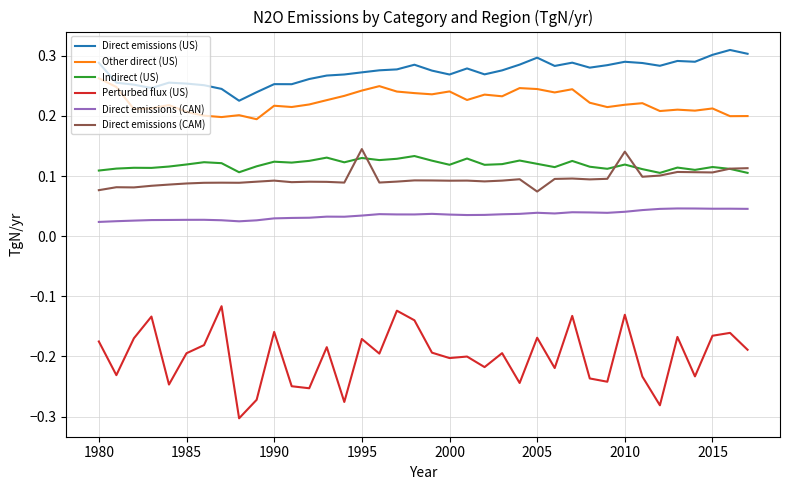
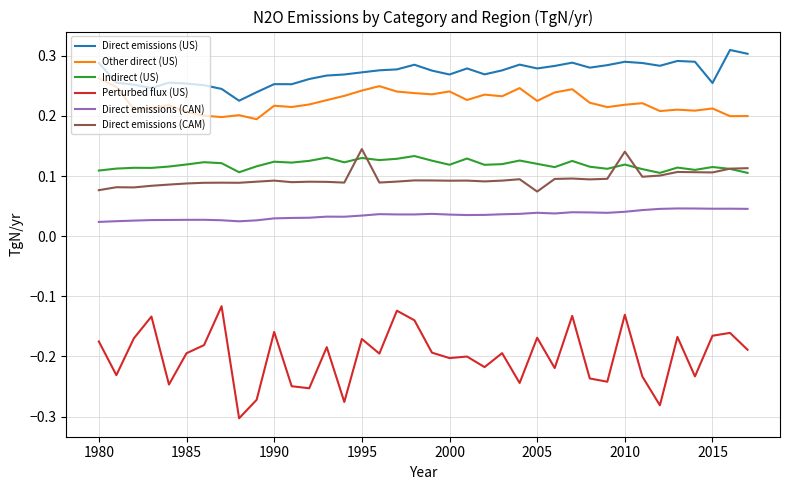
  {
    "Direct emissions (US)": {
      "1990": 0.25,
      "1995": 0.27,
      "2000": 0.27,
-     "2005": 0.30,
+     "2005": 0.28,
      "2010": 0.29,
-     "2015": 0.30
+     "2015": 0.25
    },
    "Other direct (US)": {
      "1990": 0.22,
      "1995": 0.24,
      "2000": 0.24,
-     "2005": 0.24,
+     "2005": 0.22,
      "2010": 0.22,
      "2015": 0.21
    },
    "Indirect (US)": {
      "1980": 0.11,
      "1985": 0.12,
      "1990": 0.12,
      "1995": 0.13,
      "2000": 0.12,
      "2005": 0.12,
      "2010": 0.12,
      "2015": 0.11
    },
    "Perturbed flux (US)": {
      "1980": -0.18,
      "1985": -0.19,
      "1990": -0.16,
      "1995": -0.17,
      "2000": -0.20,
      "2005": -0.17,
      "2010": -0.13,
      "2015": -0.17
    },
    "Direct emissions (CAN)": {
      "1980": 0.02,
      "1985": 0.03,
      "1990": 0.03,
      "1995": 0.03,
      "2000": 0.04,
      "2005": 0.04,
      "2010": 0.04,
      "2015": 0.05
    },
    "Direct emissions (CAM)": {
      "1980": 0.08,
      "1985": 0.09,
      "1990": 0.09,
      "1995": 0.14,
      "2000": 0.09,
      "2005": 0.07,
      "2010": 0.14,
      "2015": 0.11
    }
  }
